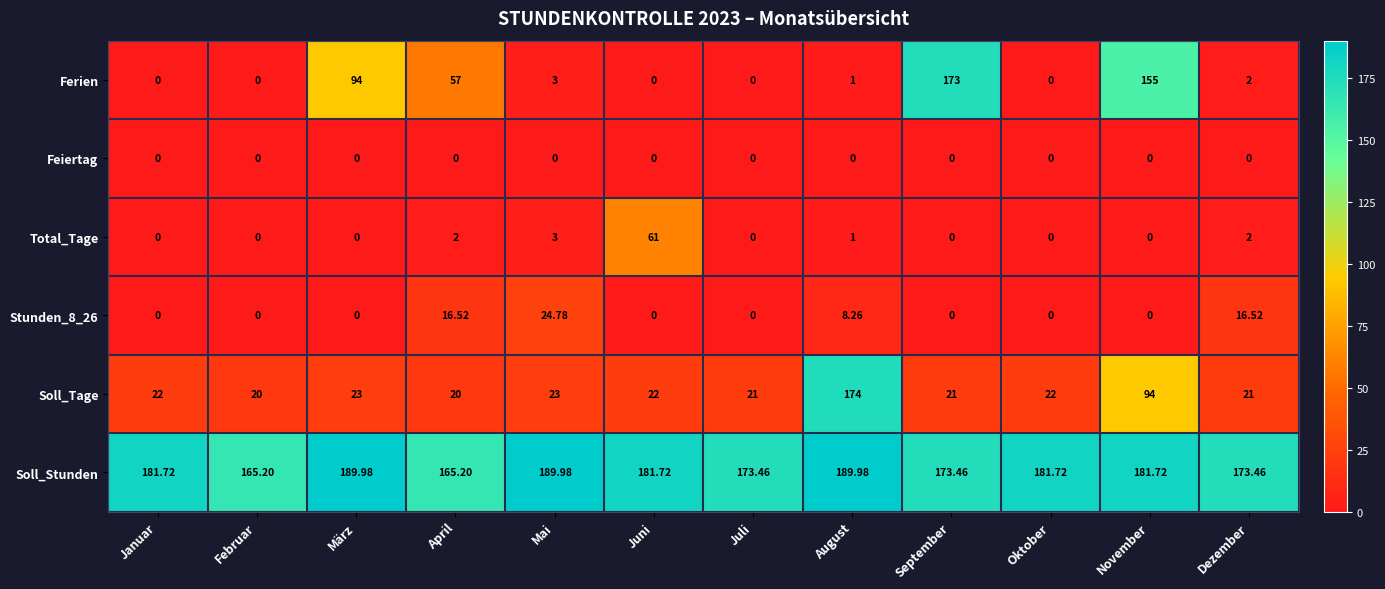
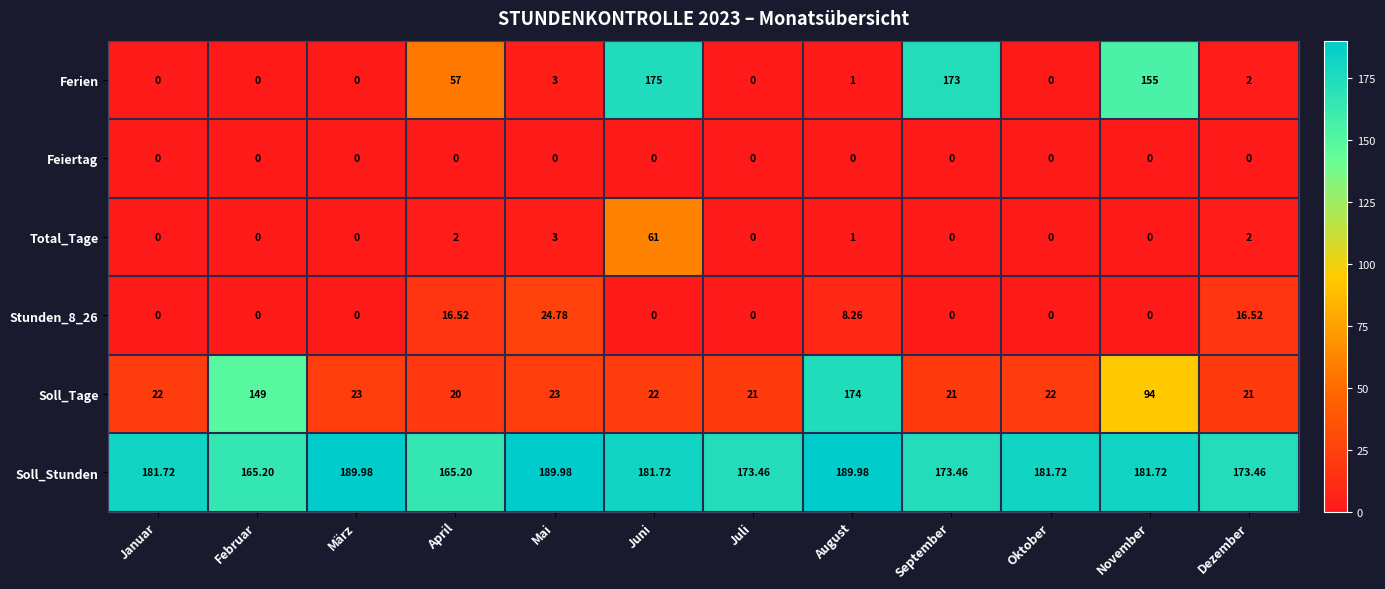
  {
    "Ferien": {
      "Januar": 0,
      "Februar": 0,
-     "März": 94,
+     "März": 0,
      "April": 57,
      "Mai": 3,
-     "Juni": 0,
+     "Juni": 175,
      "Juli": 0,
      "August": 1,
      "September": 173,
      "Oktober": 0,
      "November": 155,
      "Dezember": 2
    },
    "Feiertag": {
      "Januar": 0,
      "Februar": 0,
      "März": 0,
      "April": 0,
      "Mai": 0,
      "Juni": 0,
      "Juli": 0,
      "August": 0,
      "September": 0,
      "Oktober": 0,
      "November": 0,
      "Dezember": 0
    },
    "Total_Tage": {
      "Januar": 0,
      "Februar": 0,
      "März": 0,
      "April": 2,
      "Mai": 3,
      "Juni": 61,
      "Juli": 0,
      "August": 1,
      "September": 0,
      "Oktober": 0,
      "November": 0,
      "Dezember": 2
    },
    "Stunden_8_26": {
      "Januar": 0,
      "Februar": 0,
      "März": 0,
      "April": 16.52,
      "Mai": 24.78,
      "Juni": 0,
      "Juli": 0,
      "August": 8.26,
      "September": 0,
      "Oktober": 0,
      "November": 0,
      "Dezember": 16.52
    },
    "Soll_Tage": {
      "Januar": 22,
-     "Februar": 20,
+     "Februar": 149,
      "März": 23,
      "April": 20,
      "Mai": 23,
      "Juni": 22,
      "Juli": 21,
      "August": 174,
      "September": 21,
      "Oktober": 22,
      "November": 94,
      "Dezember": 21
    },
    "Soll_Stunden": {
      "Januar": 181.72,
      "Februar": 165.20,
      "März": 189.98,
      "April": 165.20,
      "Mai": 189.98,
      "Juni": 181.72,
      "Juli": 173.46,
      "August": 189.98,
      "September": 173.46,
      "Oktober": 181.72,
      "November": 181.72,
      "Dezember": 173.46
    }
  }
